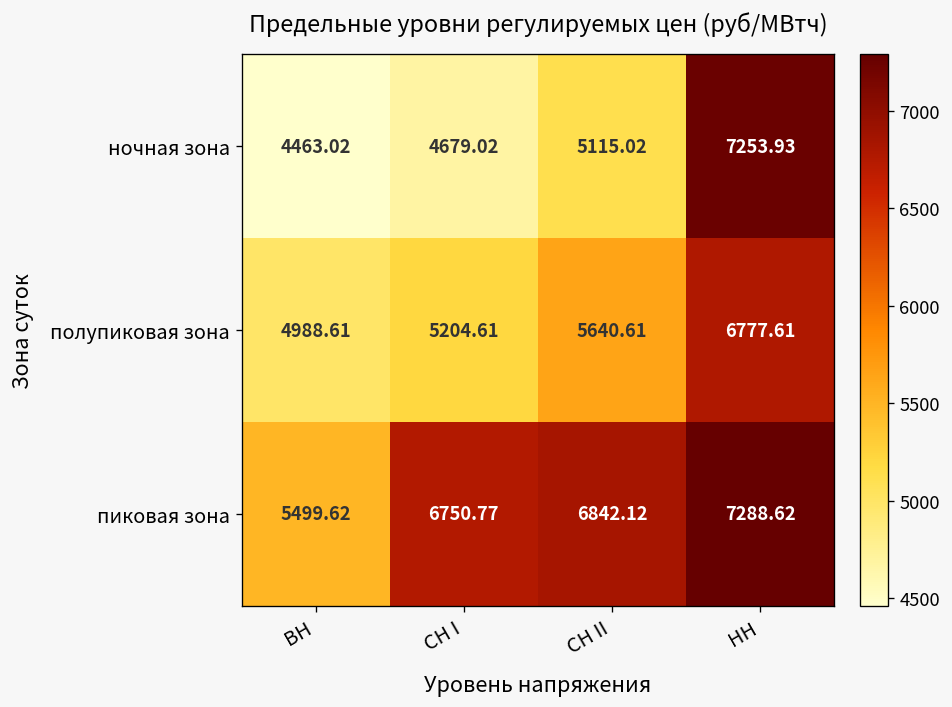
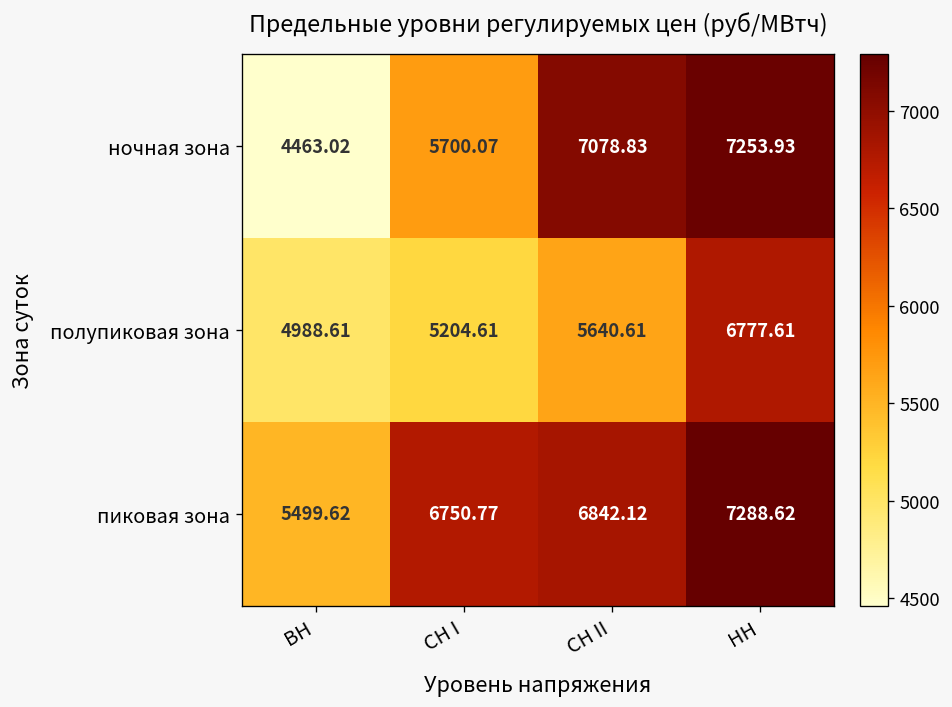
  {
    "ночная зона": {
      "ВН": 4463.02,
-     "СН I": 4679.02,
-     "СН II": 5115.02,
+     "СН I": 5700.07,
+     "СН II": 7078.83,
      "НН": 7253.93
    },
    "полупиковая зона": {
      "ВН": 4988.61,
      "СН I": 5204.61,
      "СН II": 5640.61,
      "НН": 6777.61
    },
    "пиковая зона": {
      "ВН": 5499.62,
      "СН I": 6750.77,
      "СН II": 6842.12,
      "НН": 7288.62
    }
  }
